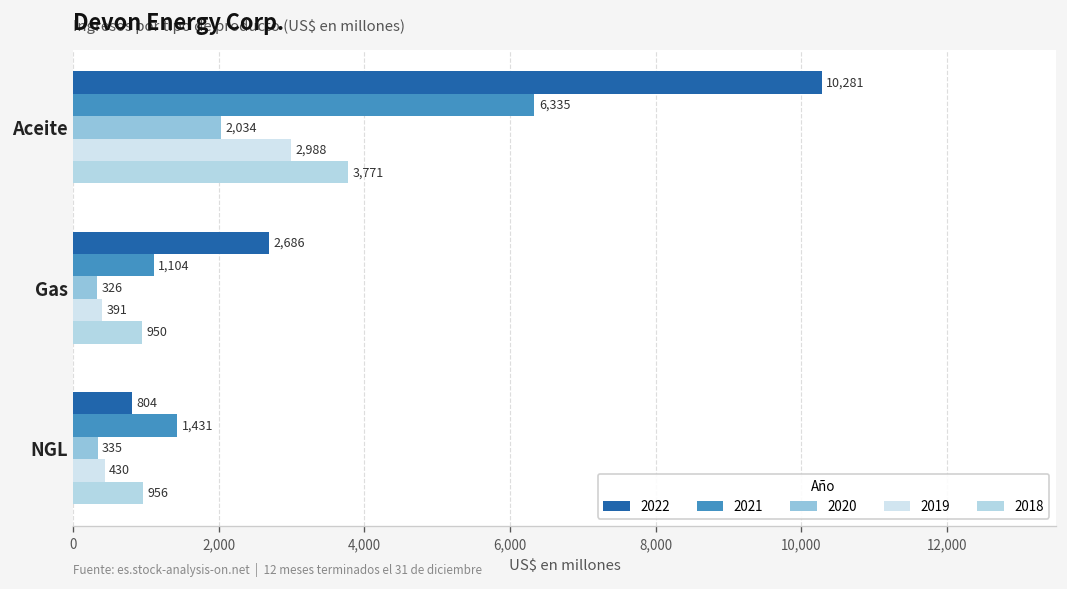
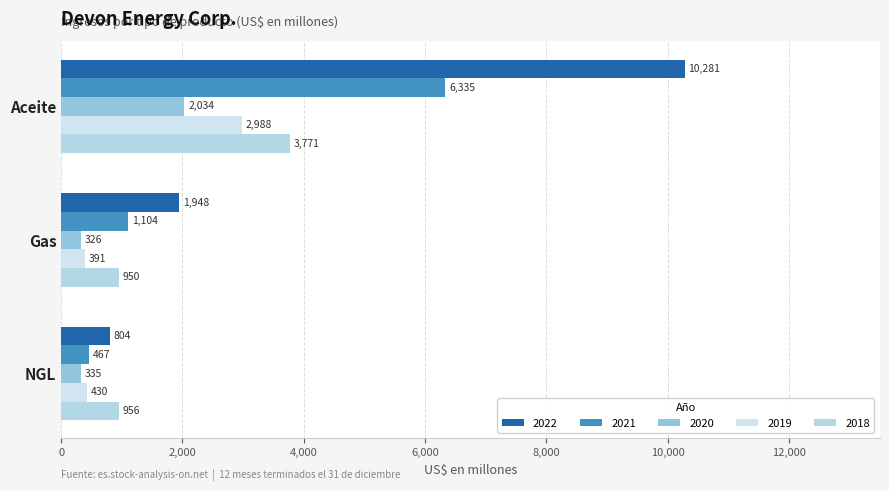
  {
    "2022": {
      "Aceite": "10,281",
-     "Gas": "2,686"
+     "Gas": "1,948"
    },
    "2021": {
      "Aceite": "6,335",
      "Gas": "1,104",
-     "NGL": "1,431"
+     "NGL": "467"
    }
  }
